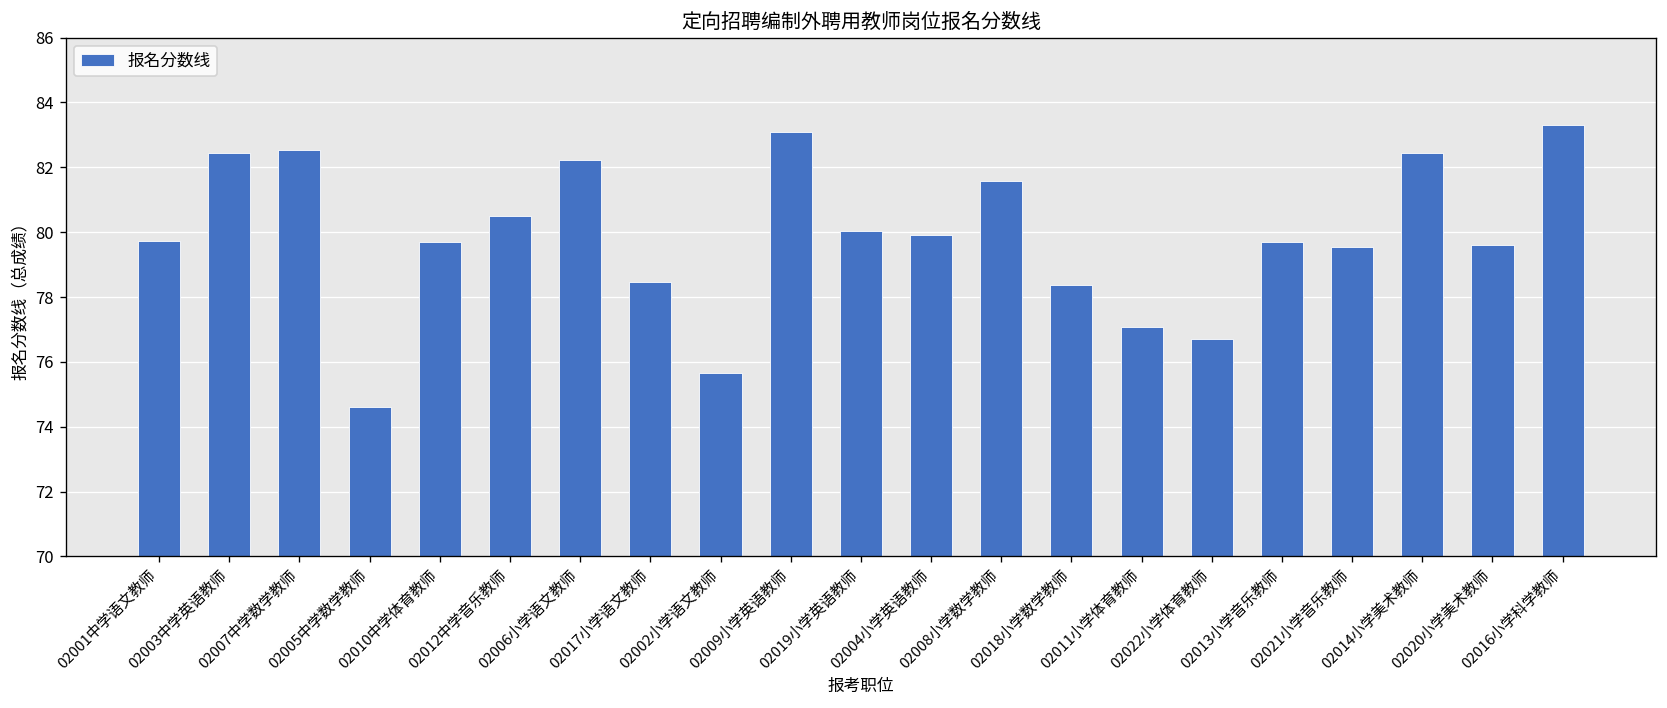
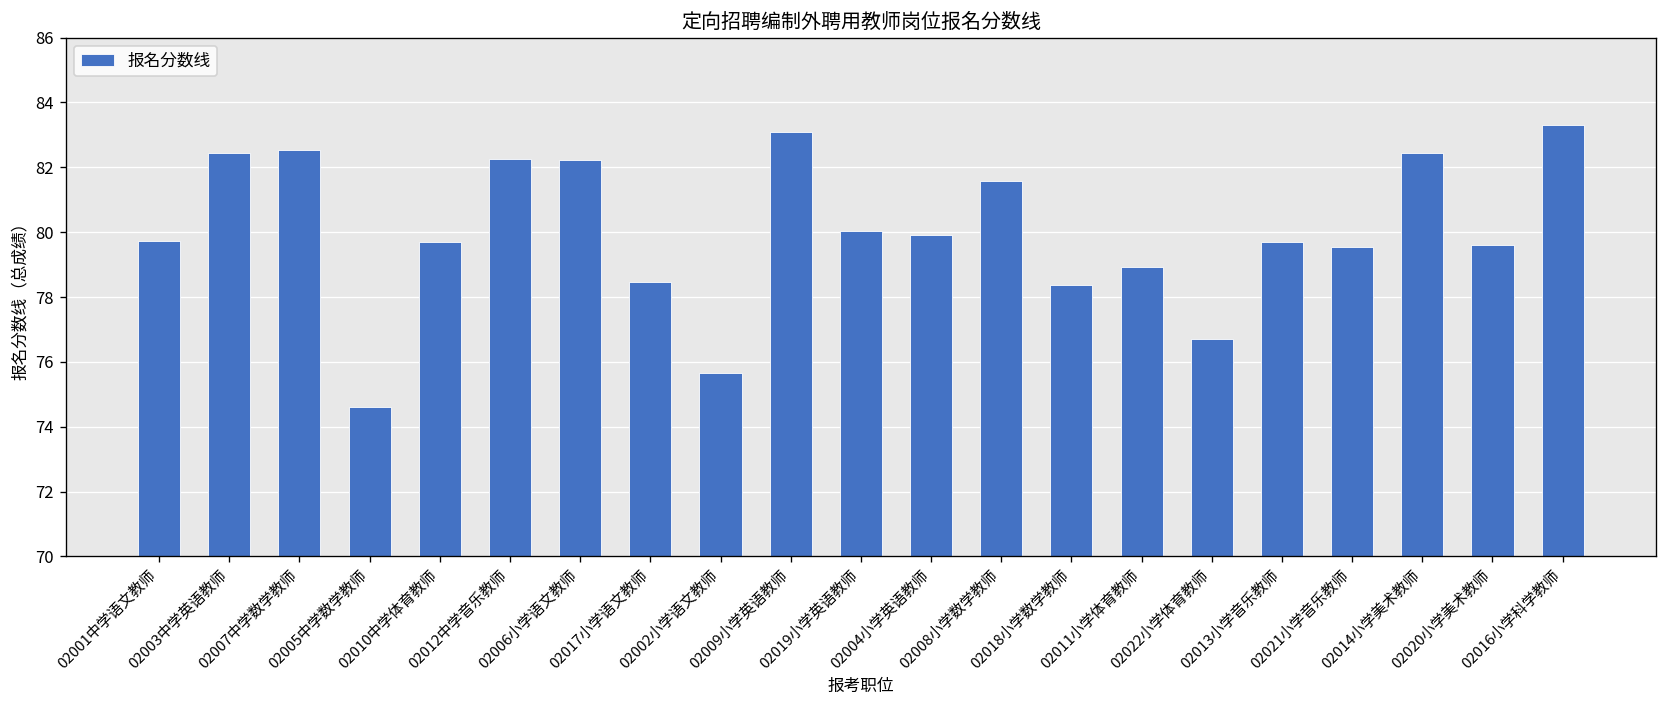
  {
    "02001中学语文教师": 79.7,
    "02003中学英语教师": 82.4,
    "02007中学数学教师": 82.5,
    "02005中学数学教师": 74.6,
    "02010中学体育教师": 79.7,
-   "02012中学音乐教师": 80.5,
+   "02012中学音乐教师": 82.3,
    "02006小学语文教师": 82.2,
    "02017小学语文教师": 78.5,
    "02002小学语文教师": 75.6,
    "02009小学英语教师": 83.1,
    "02019小学英语教师": 80.0,
    "02004小学英语教师": 79.9,
    "02008小学数学教师": 81.6,
    "02018小学数学教师": 78.4,
-   "02011小学体育教师": 77.1,
+   "02011小学体育教师": 78.9,
    "02022小学体育教师": 76.7,
    "02013小学音乐教师": 79.7,
    "02021小学音乐教师": 79.6,
    "02014小学美术教师": 82.4,
    "02020小学美术教师": 79.6,
    "02016小学科学教师": 83.3
  }
